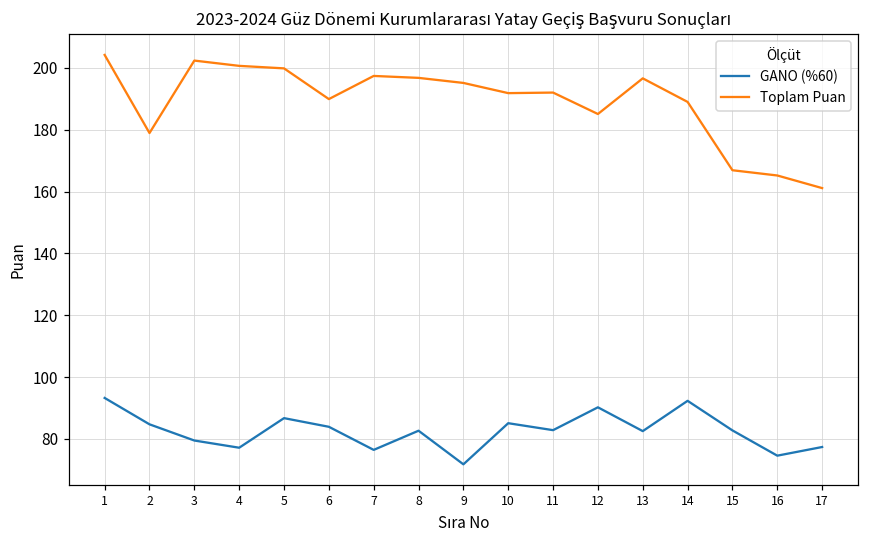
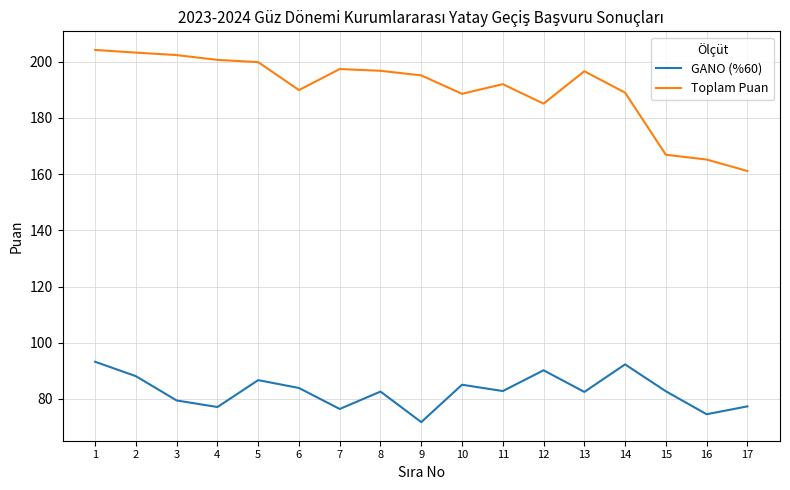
  {
    "GANO (%60)": {
      "1": 93,
-     "2": 85,
+     "2": 88,
      "3": 79,
      "4": 77,
      "5": 87,
      "6": 84,
      "7": 76,
      "8": 83,
      "9": 72,
      "10": 85,
      "11": 83,
      "12": 90,
      "13": 83,
      "14": 92,
      "15": 83,
      "16": 75,
      "17": 77
    },
    "Toplam Puan": {
      "1": 204,
-     "2": 179,
+     "2": 203,
      "3": 202,
      "4": 201,
      "5": 200,
      "6": 190,
      "7": 197,
      "8": 197,
      "9": 195,
-     "10": 192,
+     "10": 189,
      "11": 192,
      "12": 185,
      "13": 197,
      "14": 189,
      "15": 167,
      "16": 165,
      "17": 161
    }
  }
